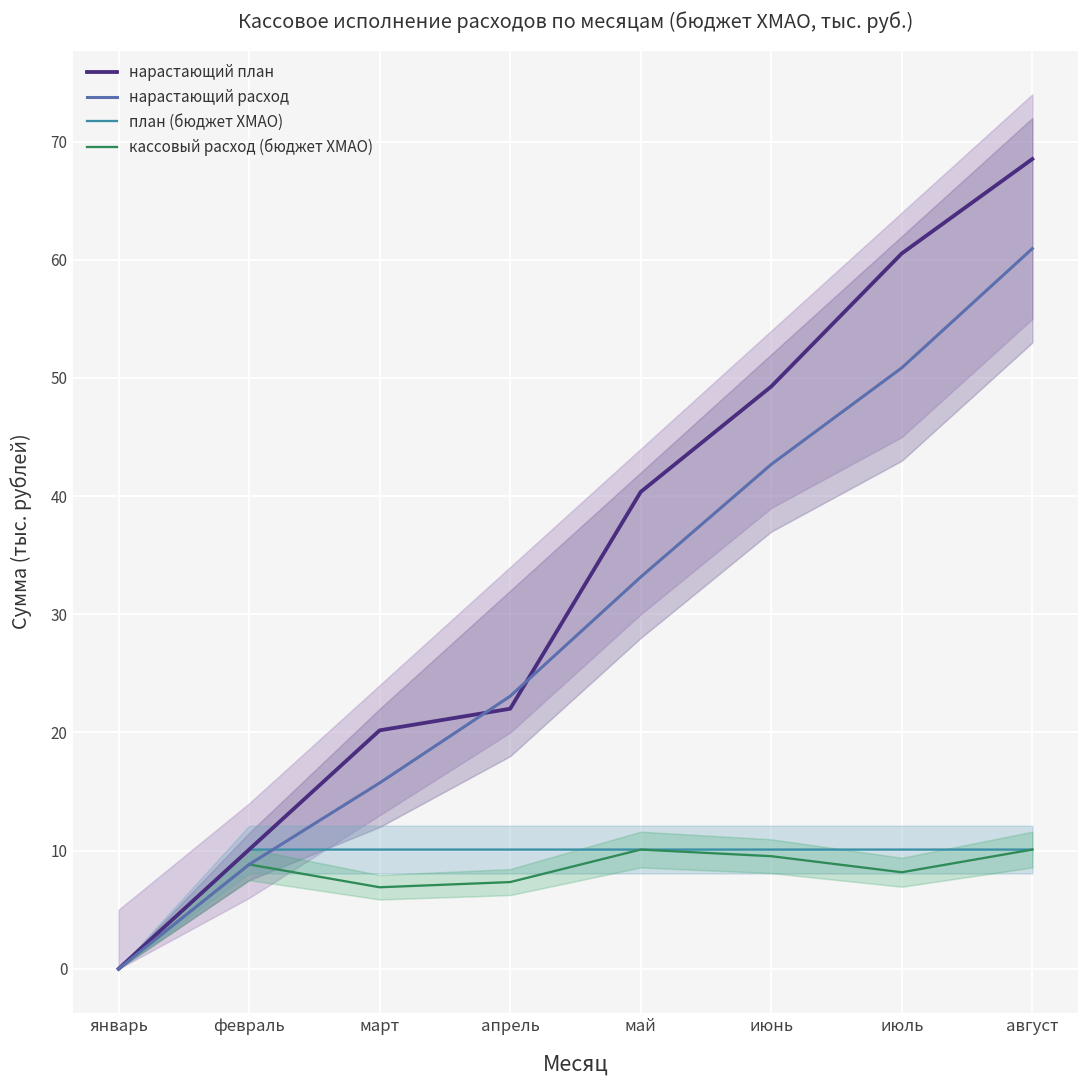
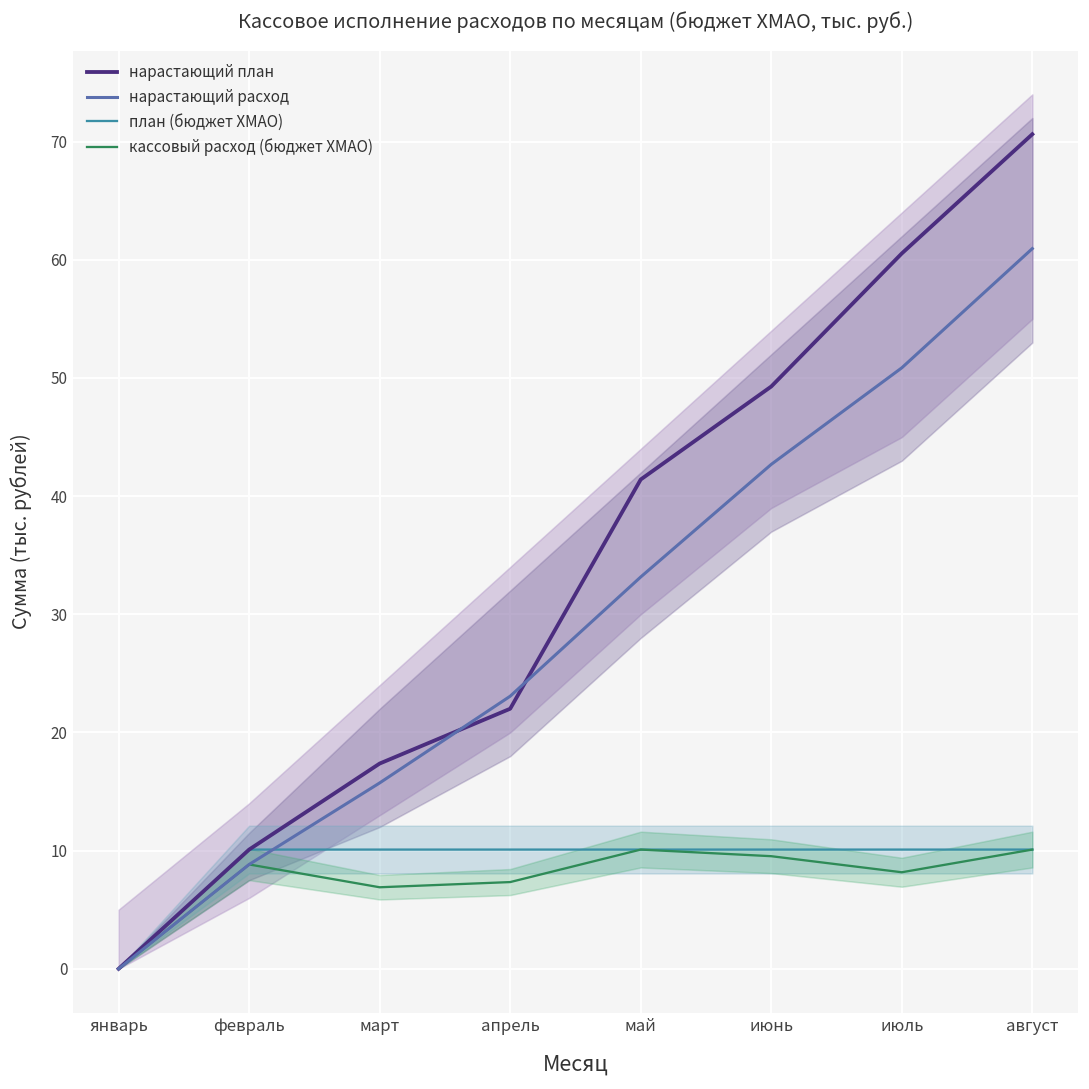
  {
    "нарастающий план": {
-     "март": 20.2,
+     "март": 17.4,
      "апрель": 22.0,
-     "май": 40.4,
+     "май": 41.4,
      "июнь": 49.3,
      "июль": 60.5,
-     "август": 68.5
+     "август": 70.6
    }
  }
